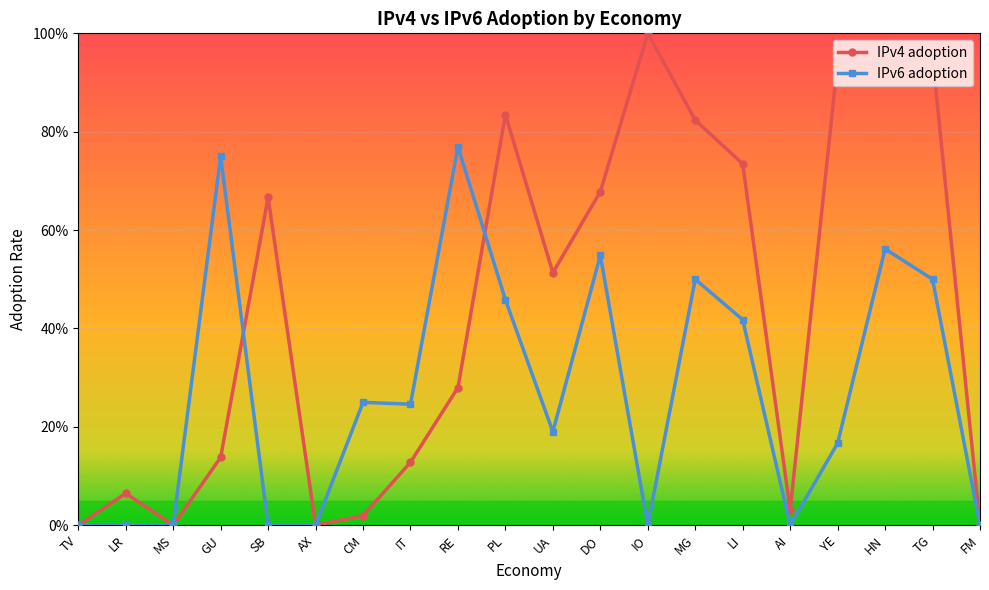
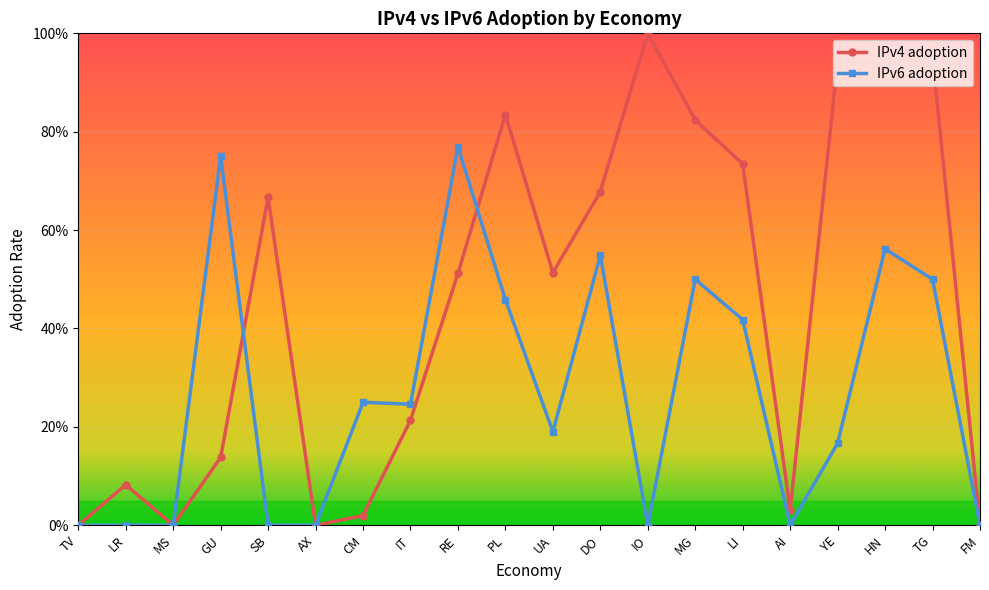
  {
    "IPv4 adoption": {
-     "LR": "6%",
+     "LR": "8%",
      "GU": "14%",
      "SB": "67%",
-     "IT": "13%",
-     "RE": "28%",
+     "IT": "21%",
+     "RE": "51%",
      "PL": "84%",
      "UA": "51%",
      "DO": "68%",
      "IO": "100%",
      "MG": "82%",
      "LI": "73%"
    },
    "IPv6 adoption": {
      "GU": "75%",
      "CM": "25%",
      "IT": "25%",
      "RE": "77%",
      "PL": "46%",
      "UA": "19%",
      "DO": "55%",
      "MG": "50%",
      "LI": "42%",
      "YE": "17%",
      "HN": "56%",
      "TG": "50%"
    }
  }
